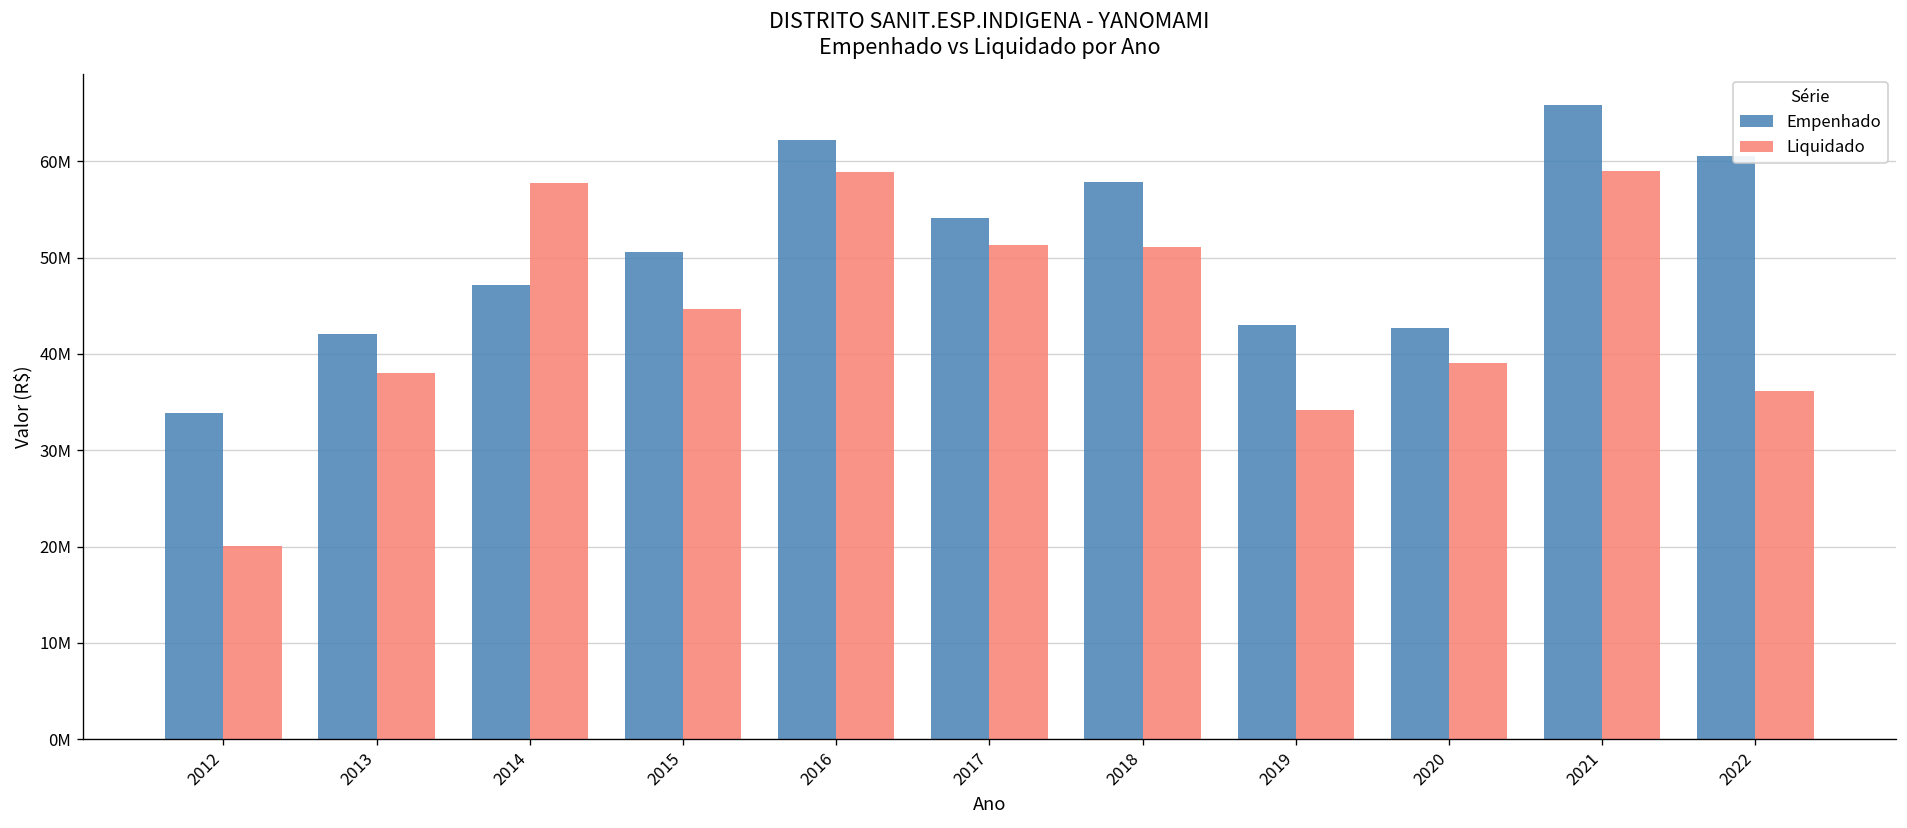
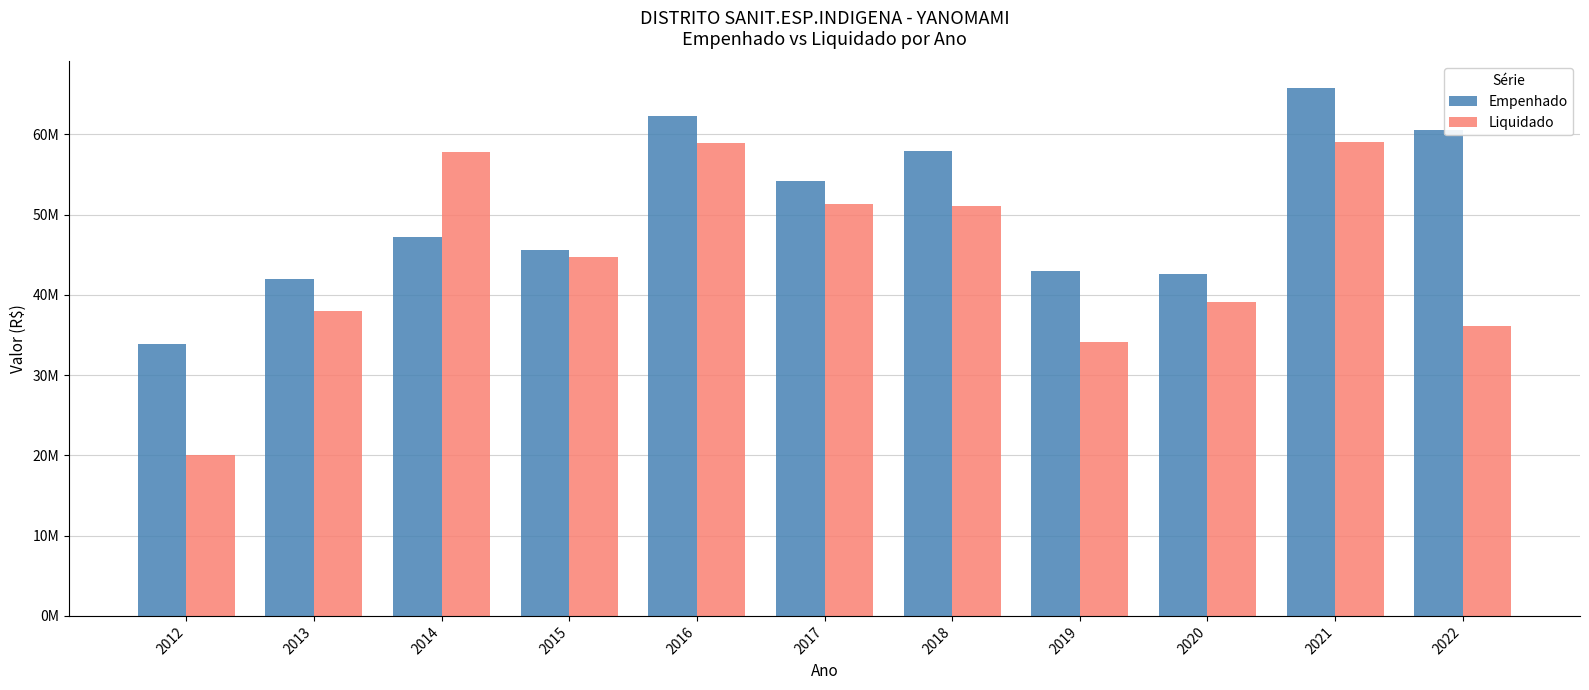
  {
    "Empenhado": {
      "2012": 34000000,
      "2013": 42000000,
      "2014": 47000000,
-     "2015": 51000000,
+     "2015": 46000000,
      "2016": 62000000,
      "2017": 54000000,
      "2018": 58000000,
      "2019": 43000000,
      "2020": 43000000,
      "2021": 66000000,
      "2022": 61000000
    },
    "Liquidado": {
      "2012": 20000000,
      "2013": 38000000,
      "2014": 58000000,
      "2015": 45000000,
      "2016": 59000000,
      "2017": 51000000,
      "2018": 51000000,
      "2019": 34000000,
      "2020": 39000000,
      "2021": 59000000,
      "2022": 36000000
    }
  }
